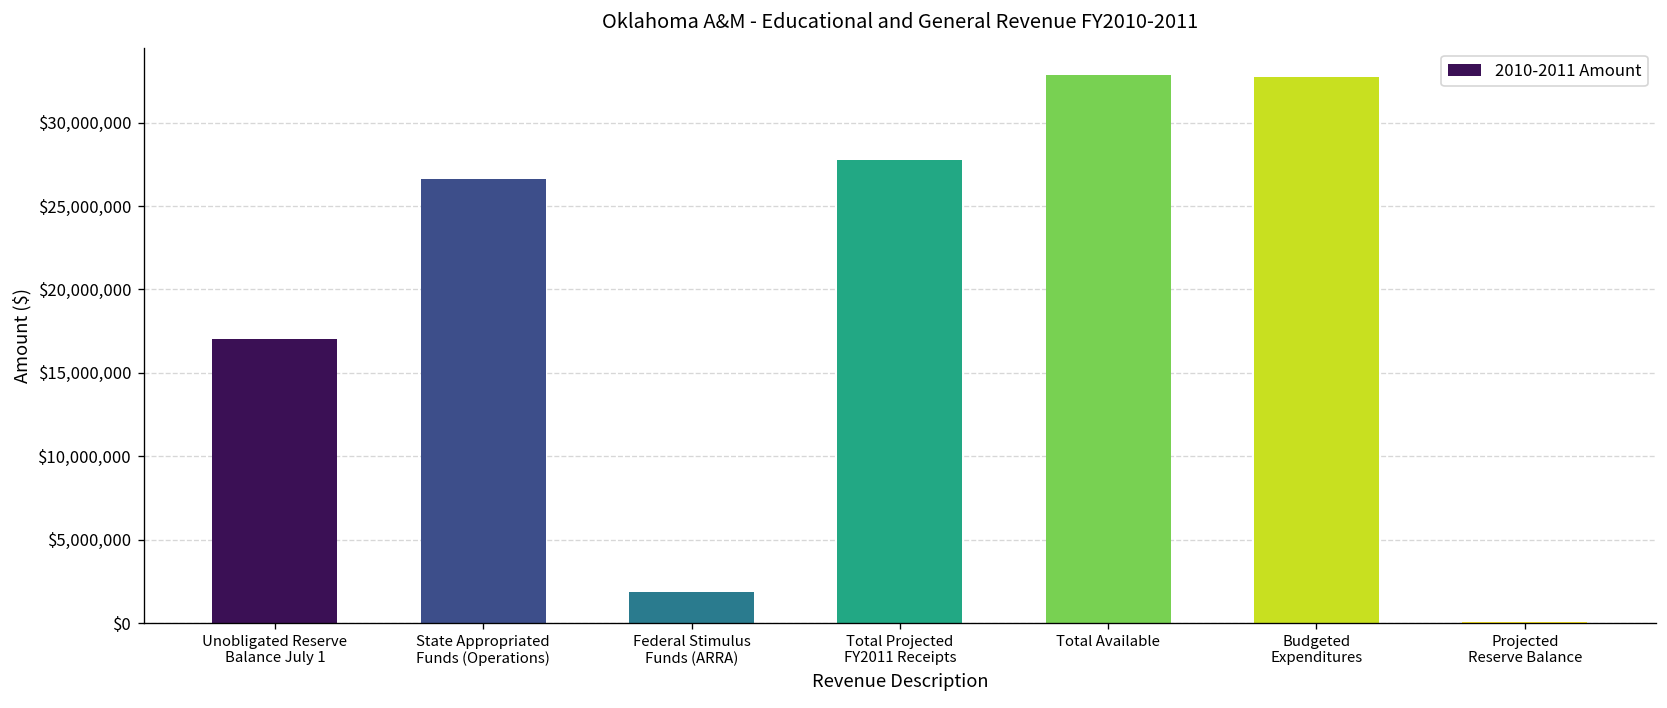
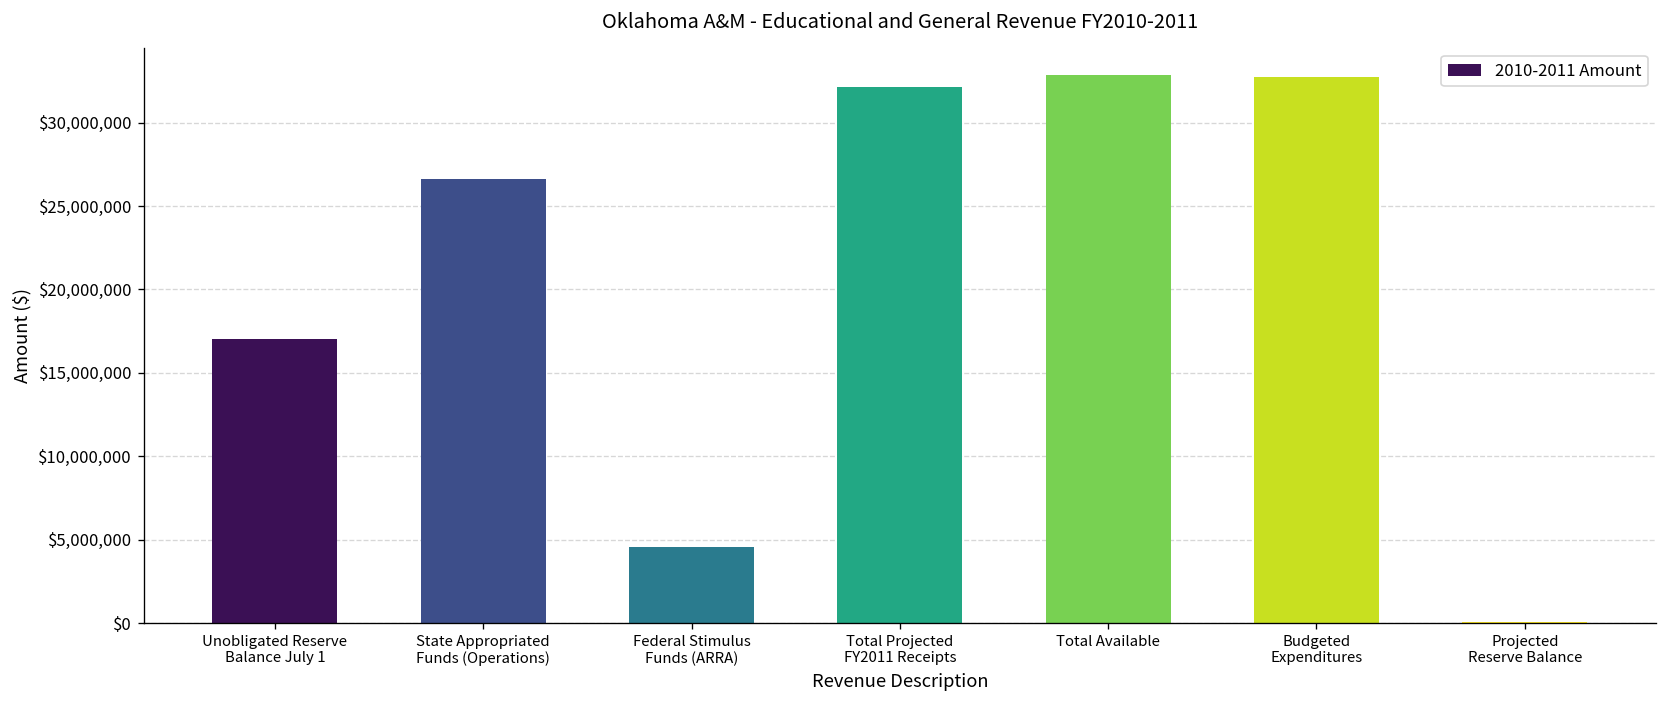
  {
    "Unobligated Reserve Balance July 1": "$17,000,000",
    "State Appropriated Funds (Operations)": "$26,600,000",
-   "Federal Stimulus Funds (ARRA)": "$1,900,000",
-   "Total Projected FY2011 Receipts": "$27,700,000",
+   "Federal Stimulus Funds (ARRA)": "$4,600,000",
+   "Total Projected FY2011 Receipts": "$32,100,000",
    "Total Available": "$32,800,000",
    "Budgeted Expenditures": "$32,700,000"
  }
